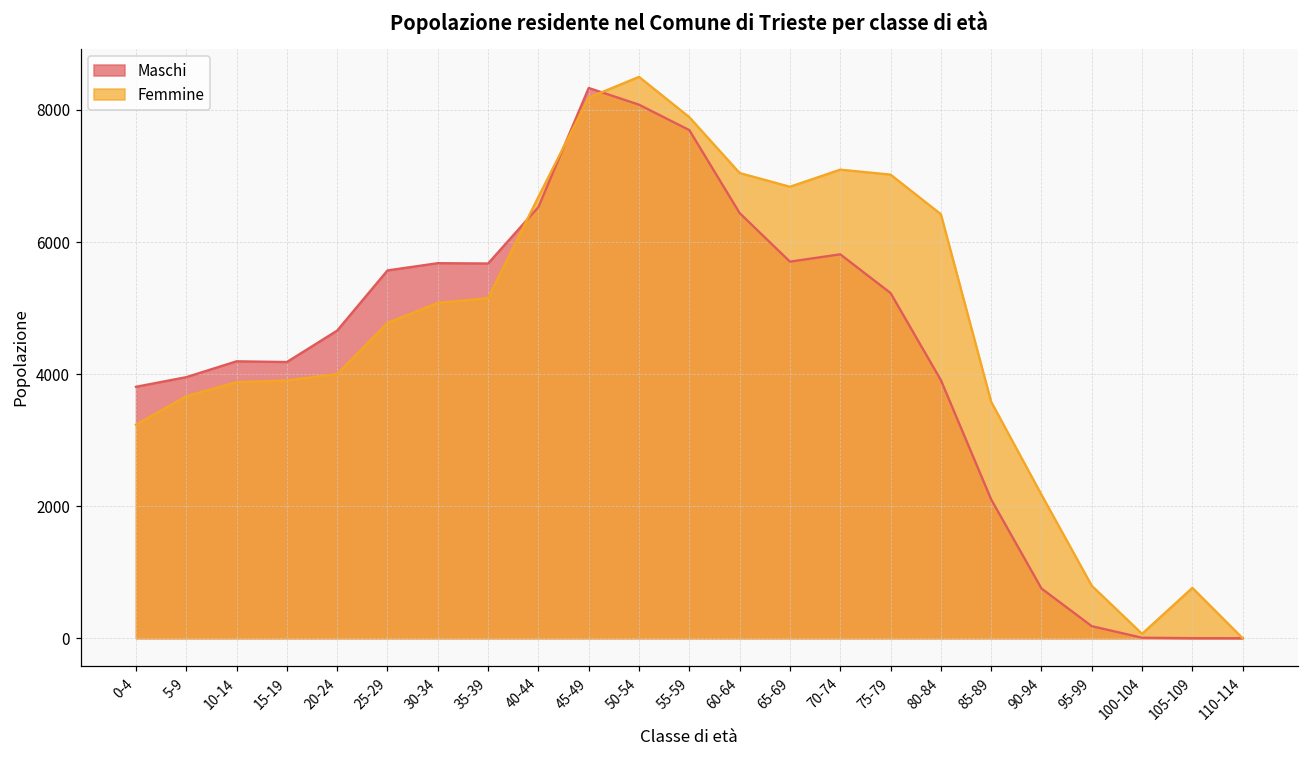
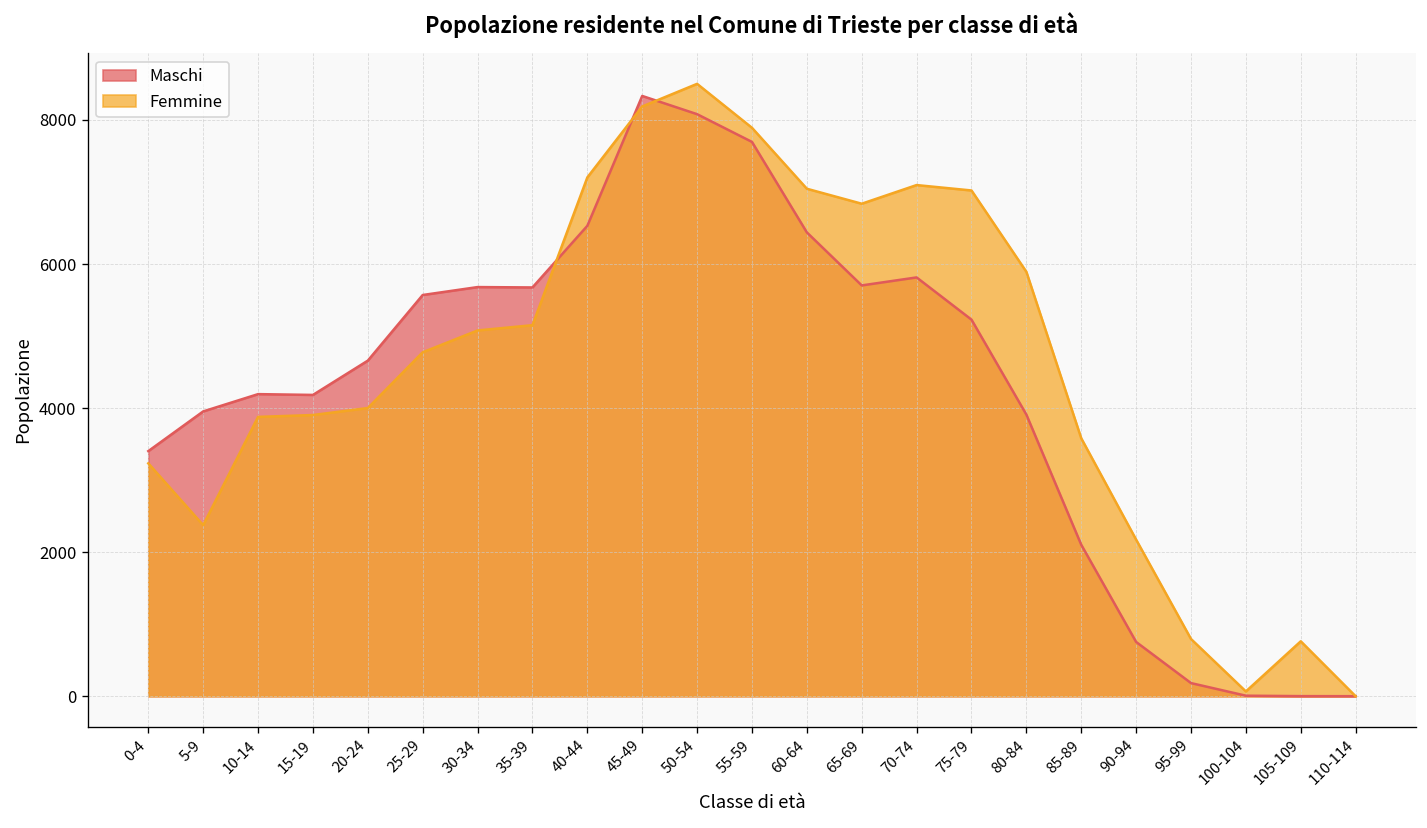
  {
    "Maschi": {
-     "0-4": 3800,
+     "0-4": 3400,
      "5-9": 4000,
      "10-14": 4200,
      "15-19": 4200,
      "20-24": 4700,
      "25-29": 5600,
      "30-34": 5700,
      "35-39": 5700,
      "40-44": 6500,
      "45-49": 8300,
      "50-54": 8100,
      "55-59": 7700,
      "60-64": 6400,
      "65-69": 5700,
      "70-74": 5800,
      "75-79": 5200,
      "80-84": 3900,
      "85-89": 2100,
      "90-94": 800,
      "95-99": 200,
      "100-104": 0,
      "105-109": 0
    },
    "Femmine": {
      "0-4": 3200,
-     "5-9": 3700,
+     "5-9": 2400,
      "10-14": 3900,
      "15-19": 3900,
      "20-24": 4000,
      "25-29": 4800,
      "30-34": 5100,
      "35-39": 5200,
-     "40-44": 6700,
+     "40-44": 7200,
      "45-49": 8200,
      "50-54": 8500,
      "55-59": 7900,
      "60-64": 7000,
      "65-69": 6800,
      "70-74": 7100,
      "75-79": 7000,
-     "80-84": 6400,
+     "80-84": 5900,
      "85-89": 3600,
      "90-94": 2200,
      "95-99": 800,
      "100-104": 100,
      "105-109": 800
    }
  }
